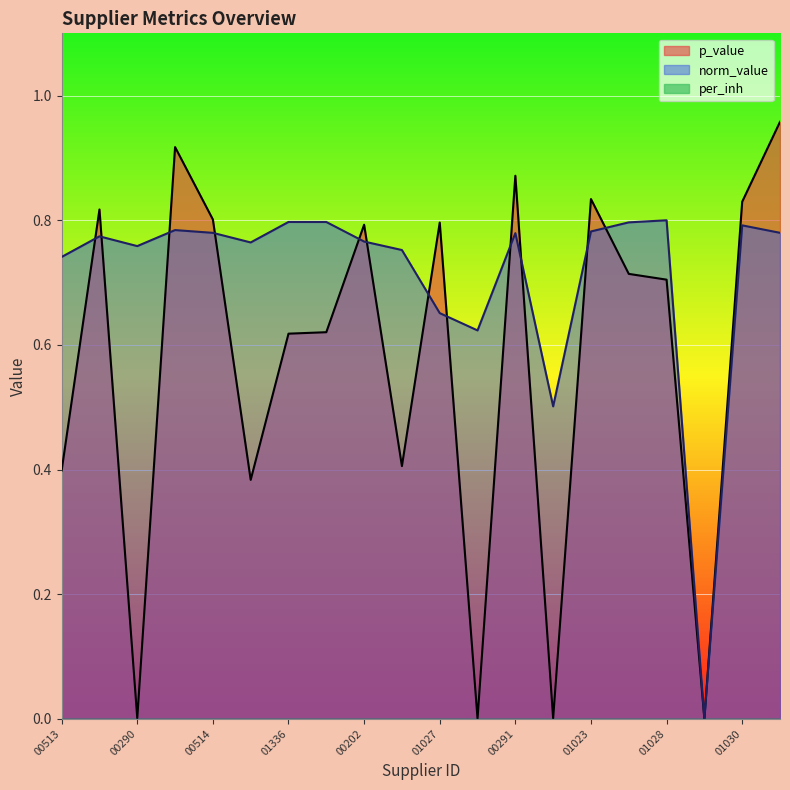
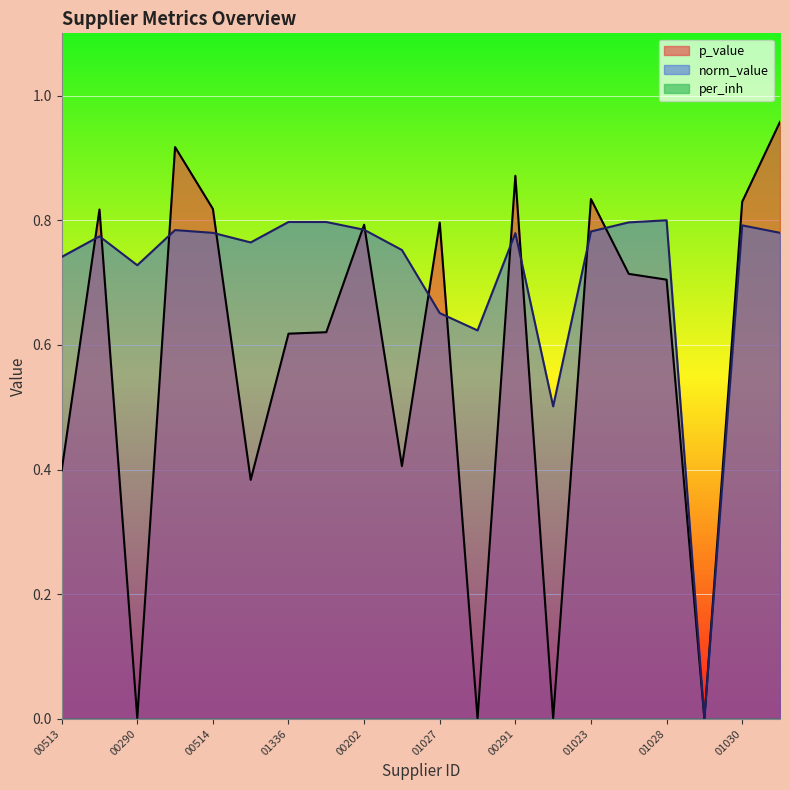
  {
    "p_value": {
      "00513": 0.40,
-     "00514": 0.80,
+     "00514": 0.82,
      "01336": 0.62,
      "00202": 0.79,
      "01027": 0.80,
      "00291": 0.87,
      "01023": 0.83,
      "01028": 0.70,
      "01030": 0.83
    },
    "norm_value": {
      "00513": 0.74,
-     "00290": 0.76,
+     "00290": 0.73,
      "00514": 0.78,
      "01336": 0.80,
-     "00202": 0.77,
+     "00202": 0.78,
      "01027": 0.65,
      "00291": 0.78,
      "01023": 0.78,
      "01028": 0.80,
      "01030": 0.79
    },
    "per_inh": {
      "00513": 0.00,
      "00514": 0.00,
      "01336": 0.00,
      "00202": 0.00,
      "01027": 0.00,
      "00291": 0.00,
      "01023": 0.00,
      "01028": 0.00,
      "01030": 0.00
    }
  }
